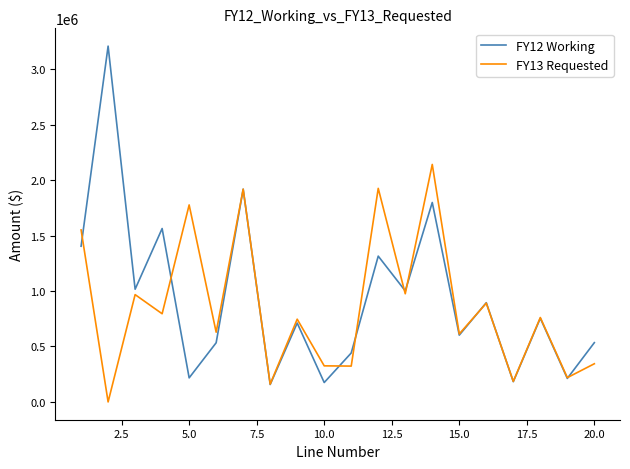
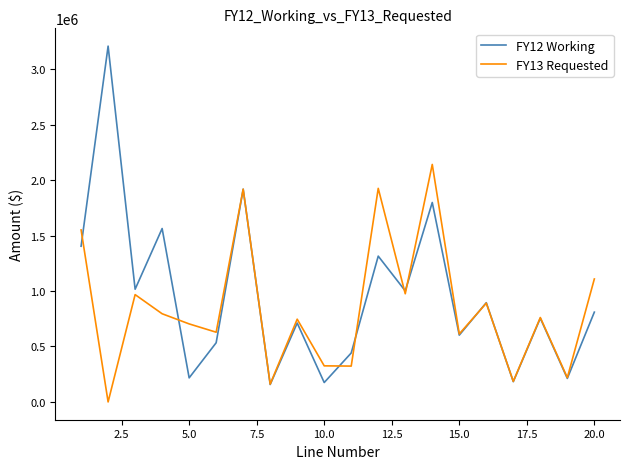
  {
    "FY12 Working": {
      "5.0": 220000,
      "10.0": 170000,
-     "20.0": 530000
+     "20.0": 810000
    },
    "FY13 Requested": {
-     "5.0": 1780000,
+     "5.0": 700000,
      "10.0": 330000,
-     "20.0": 340000
+     "20.0": 1110000
    }
  }
